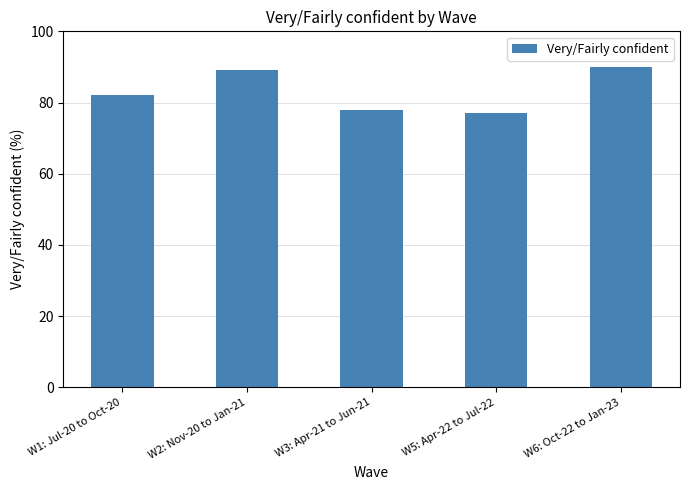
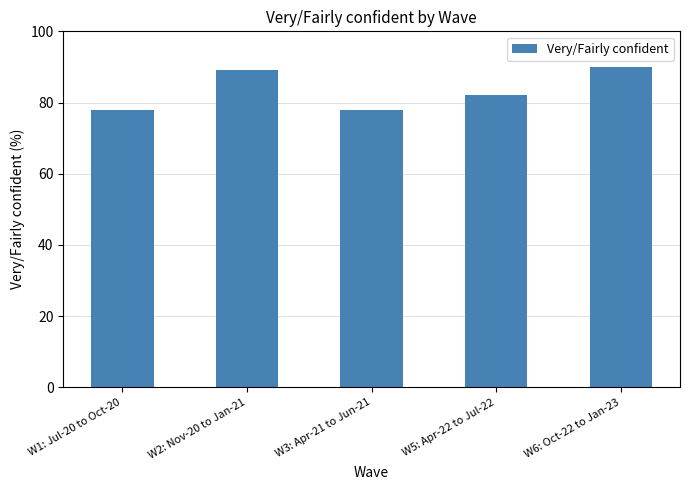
  {
-   "W1: Jul-20 to Oct-20": 82,
+   "W1: Jul-20 to Oct-20": 78,
    "W2: Nov-20 to Jan-21": 89,
    "W3: Apr-21 to Jun-21": 78,
-   "W5: Apr-22 to Jul-22": 77,
+   "W5: Apr-22 to Jul-22": 82,
    "W6: Oct-22 to Jan-23": 90
  }
